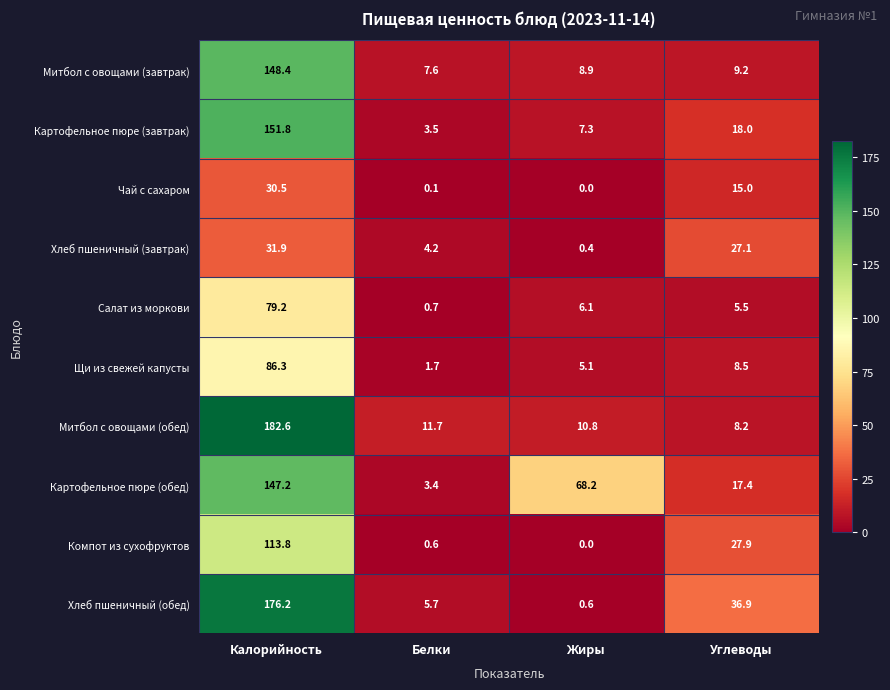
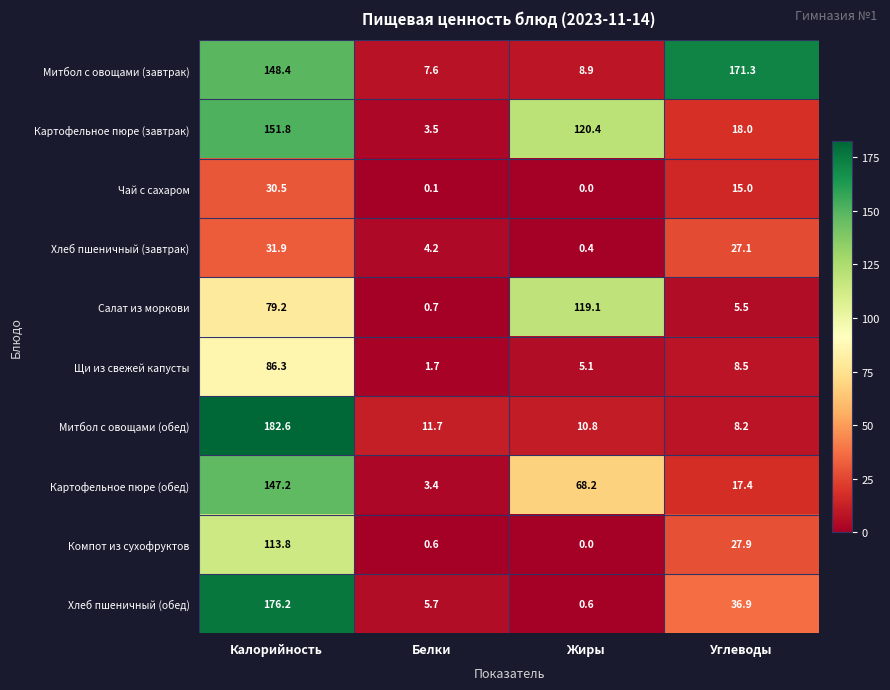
  {
    "Митбол с овощами (завтрак)": {
      "Калорийность": 148.4,
      "Белки": 7.6,
      "Жиры": 8.9,
-     "Углеводы": 9.2
+     "Углеводы": 171.3
    },
    "Картофельное пюре (завтрак)": {
      "Калорийность": 151.8,
      "Белки": 3.5,
-     "Жиры": 7.3,
+     "Жиры": 120.4,
      "Углеводы": 18.0
    },
    "Чай с сахаром": {
      "Калорийность": 30.5,
      "Белки": 0.1,
      "Жиры": 0.0,
      "Углеводы": 15.0
    },
    "Хлеб пшеничный (завтрак)": {
      "Калорийность": 31.9,
      "Белки": 4.2,
      "Жиры": 0.4,
      "Углеводы": 27.1
    },
    "Салат из моркови": {
      "Калорийность": 79.2,
      "Белки": 0.7,
-     "Жиры": 6.1,
+     "Жиры": 119.1,
      "Углеводы": 5.5
    },
    "Щи из свежей капусты": {
      "Калорийность": 86.3,
      "Белки": 1.7,
      "Жиры": 5.1,
      "Углеводы": 8.5
    },
    "Митбол с овощами (обед)": {
      "Калорийность": 182.6,
      "Белки": 11.7,
      "Жиры": 10.8,
      "Углеводы": 8.2
    },
    "Картофельное пюре (обед)": {
      "Калорийность": 147.2,
      "Белки": 3.4,
      "Жиры": 68.2,
      "Углеводы": 17.4
    },
    "Компот из сухофруктов": {
      "Калорийность": 113.8,
      "Белки": 0.6,
      "Жиры": 0.0,
      "Углеводы": 27.9
    },
    "Хлеб пшеничный (обед)": {
      "Калорийность": 176.2,
      "Белки": 5.7,
      "Жиры": 0.6,
      "Углеводы": 36.9
    }
  }
